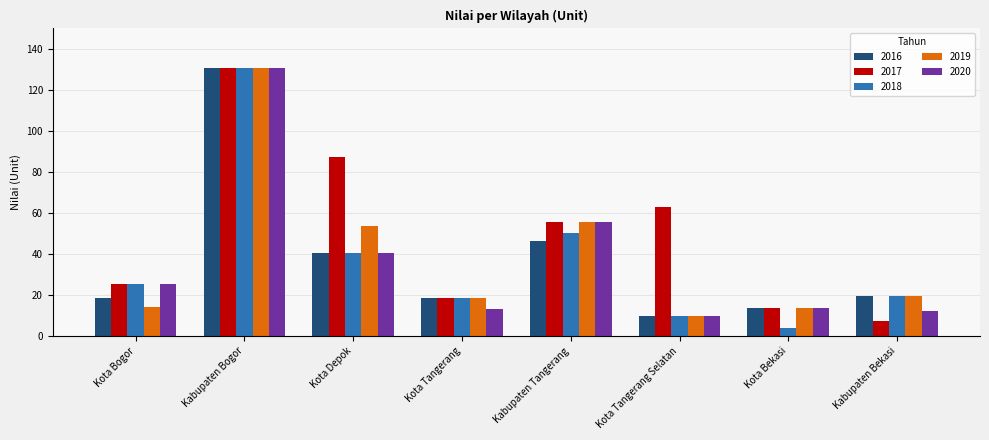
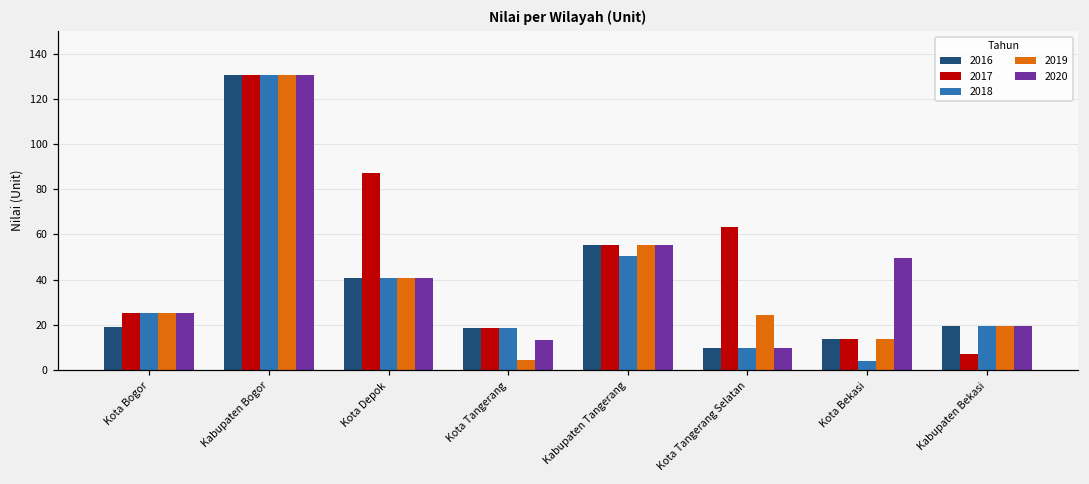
  {
    "2016": {
      "Kota Bogor": 19,
      "Kabupaten Bogor": 131,
      "Kota Depok": 41,
      "Kota Tangerang": 18,
-     "Kabupaten Tangerang": 46,
+     "Kabupaten Tangerang": 55,
      "Kota Tangerang Selatan": 10,
      "Kota Bekasi": 14,
      "Kabupaten Bekasi": 20
    },
    "2017": {
      "Kota Bogor": 25,
      "Kabupaten Bogor": 131,
      "Kota Depok": 87,
      "Kota Tangerang": 18,
      "Kabupaten Tangerang": 55,
      "Kota Tangerang Selatan": 63,
      "Kota Bekasi": 14,
      "Kabupaten Bekasi": 7
    },
    "2018": {
      "Kota Bogor": 25,
      "Kabupaten Bogor": 131,
      "Kota Depok": 41,
      "Kota Tangerang": 18,
      "Kabupaten Tangerang": 50,
      "Kota Tangerang Selatan": 10,
      "Kota Bekasi": 4,
      "Kabupaten Bekasi": 20
    },
    "2019": {
-     "Kota Bogor": 14,
+     "Kota Bogor": 25,
      "Kabupaten Bogor": 131,
-     "Kota Depok": 54,
-     "Kota Tangerang": 18,
+     "Kota Depok": 41,
+     "Kota Tangerang": 4,
      "Kabupaten Tangerang": 55,
-     "Kota Tangerang Selatan": 10,
+     "Kota Tangerang Selatan": 24,
      "Kota Bekasi": 14,
      "Kabupaten Bekasi": 20
    },
    "2020": {
      "Kota Bogor": 25,
      "Kabupaten Bogor": 131,
      "Kota Depok": 41,
      "Kota Tangerang": 13,
      "Kabupaten Tangerang": 55,
      "Kota Tangerang Selatan": 10,
-     "Kota Bekasi": 14,
-     "Kabupaten Bekasi": 12
+     "Kota Bekasi": 49,
+     "Kabupaten Bekasi": 20
    }
  }
